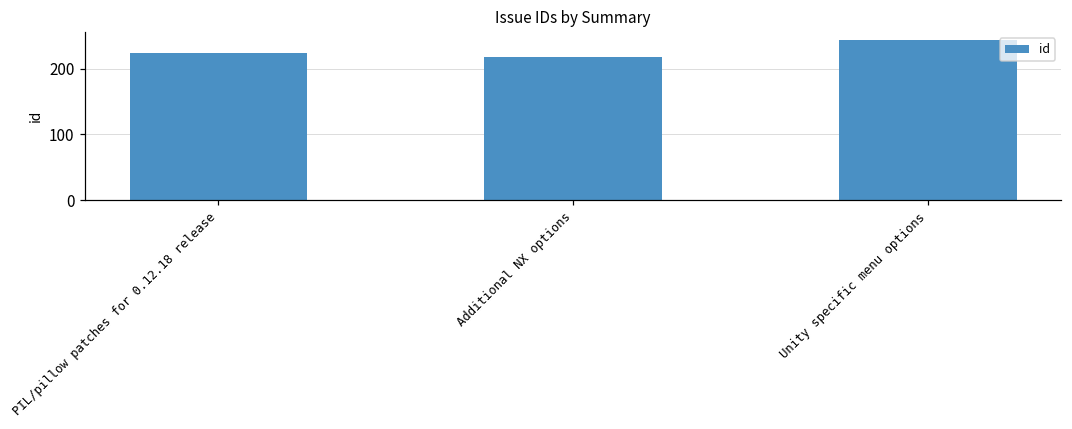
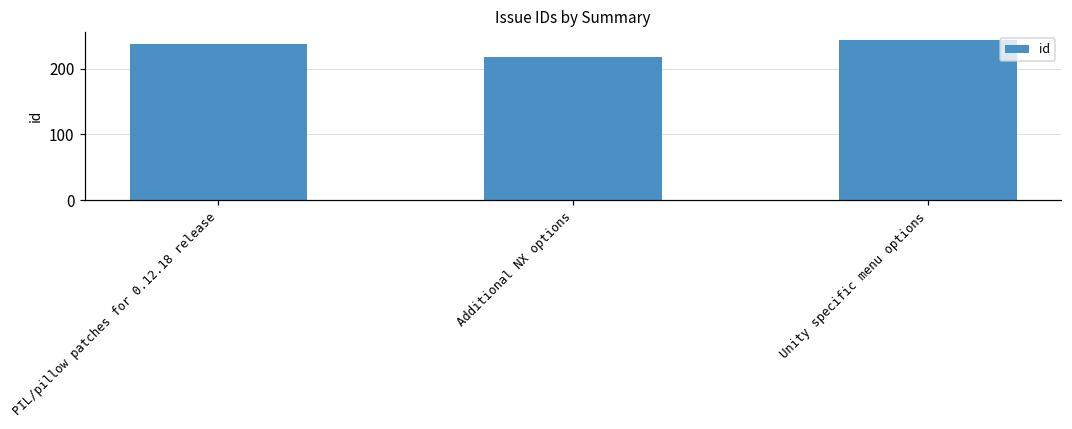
  {
-   "PIL/pillow patches for 0.12.18 release": 220,
+   "PIL/pillow patches for 0.12.18 release": 240,
    "Additional NX options": 220,
    "Unity specific menu options": 240
  }
